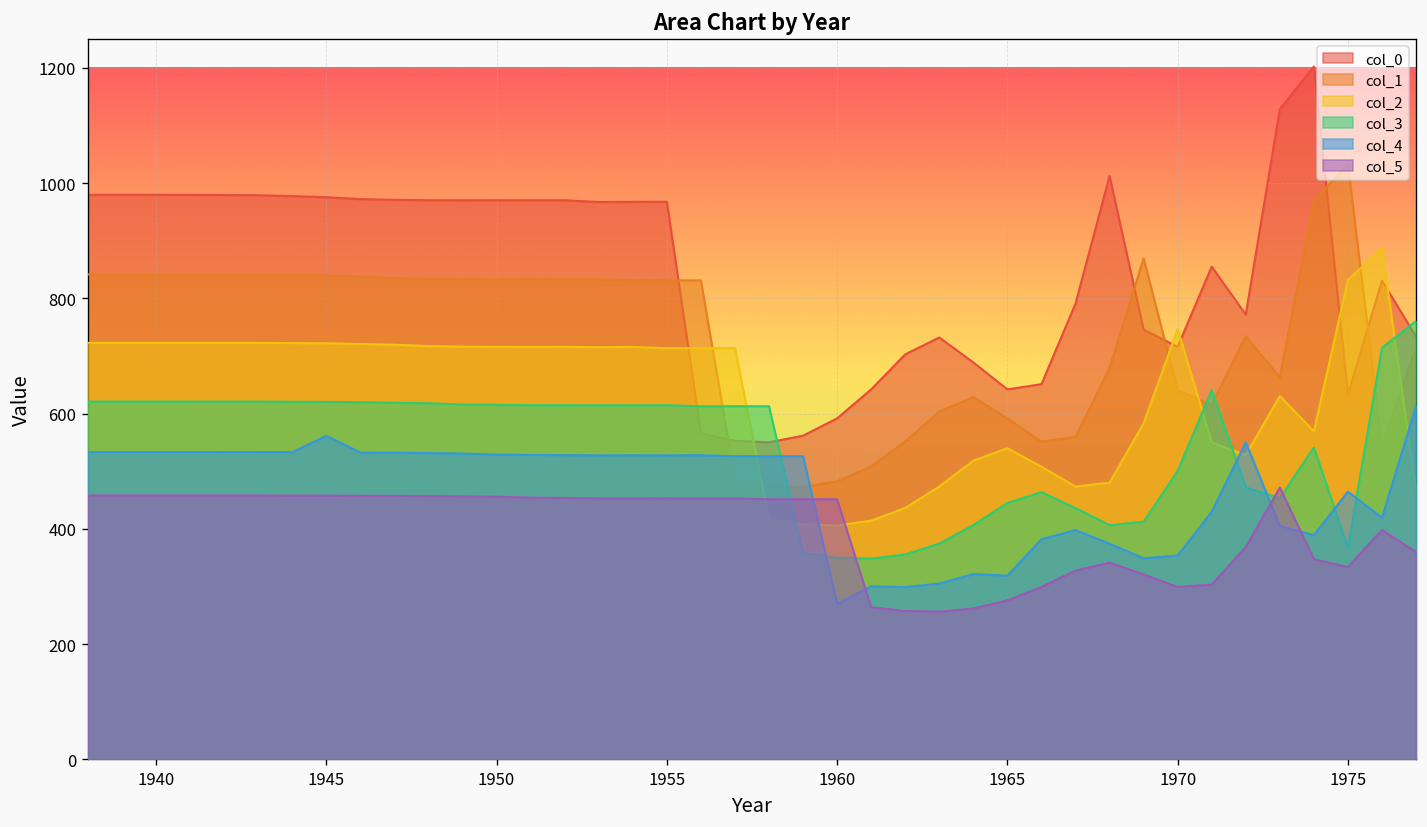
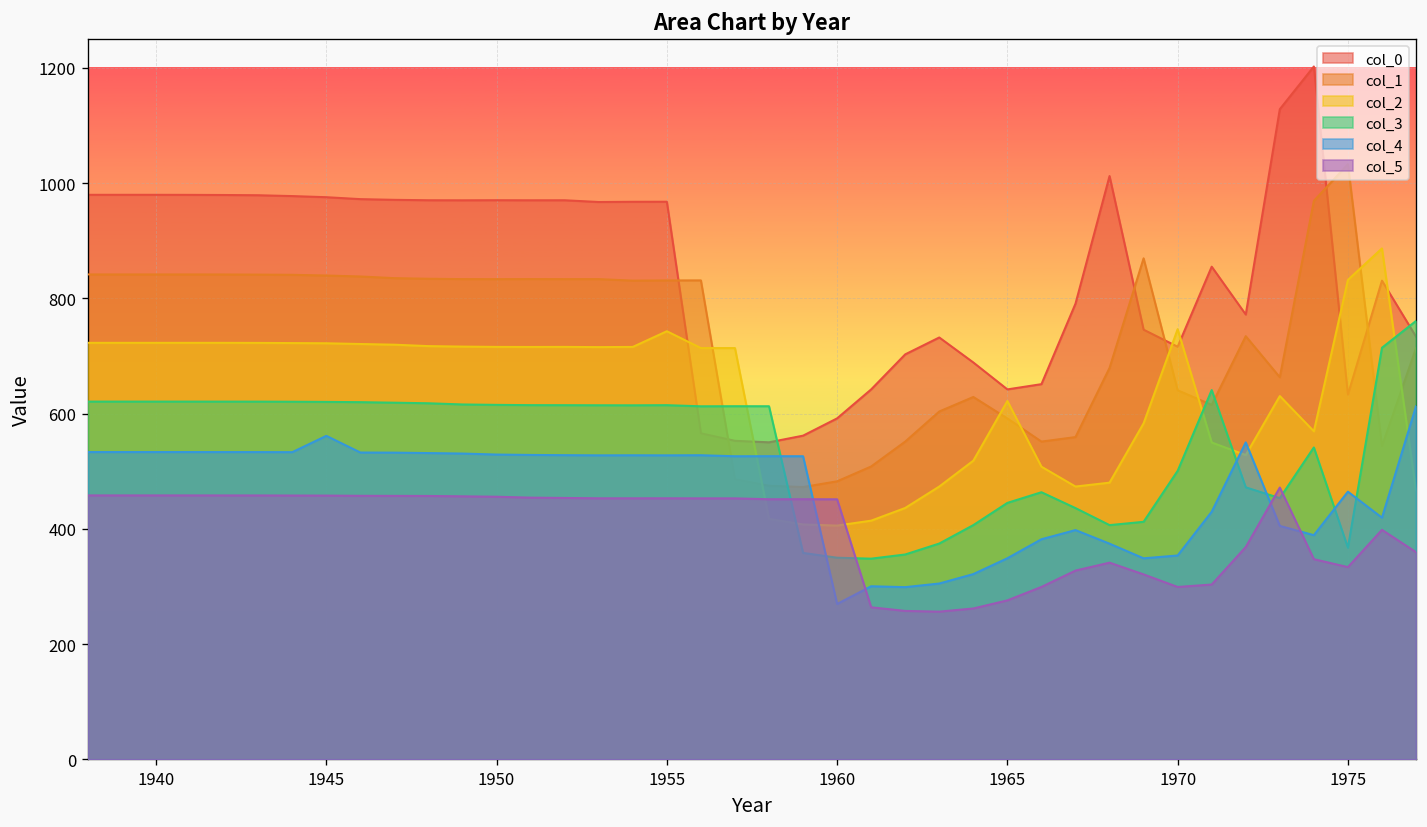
  {
    "col_2": {
      "1940": 720,
      "1945": 720,
      "1950": 720,
-     "1955": 710,
+     "1955": 740,
      "1960": 410,
-     "1965": 540,
+     "1965": 620,
      "1970": 750,
      "1975": 830
    },
    "col_3": {
      "1940": 620,
      "1945": 620,
      "1950": 620,
      "1955": 610,
      "1960": 350,
      "1965": 450,
      "1970": 500,
      "1975": 370
    },
    "col_4": {
      "1940": 530,
      "1945": 560,
      "1950": 530,
      "1955": 530,
      "1960": 270,
-     "1965": 320,
+     "1965": 350,
      "1970": 350,
      "1975": 460
    },
    "col_5": {
      "1940": 460,
      "1945": 460,
      "1950": 460,
      "1955": 450,
      "1960": 450,
      "1965": 280,
      "1970": 300,
      "1975": 330
    }
  }
